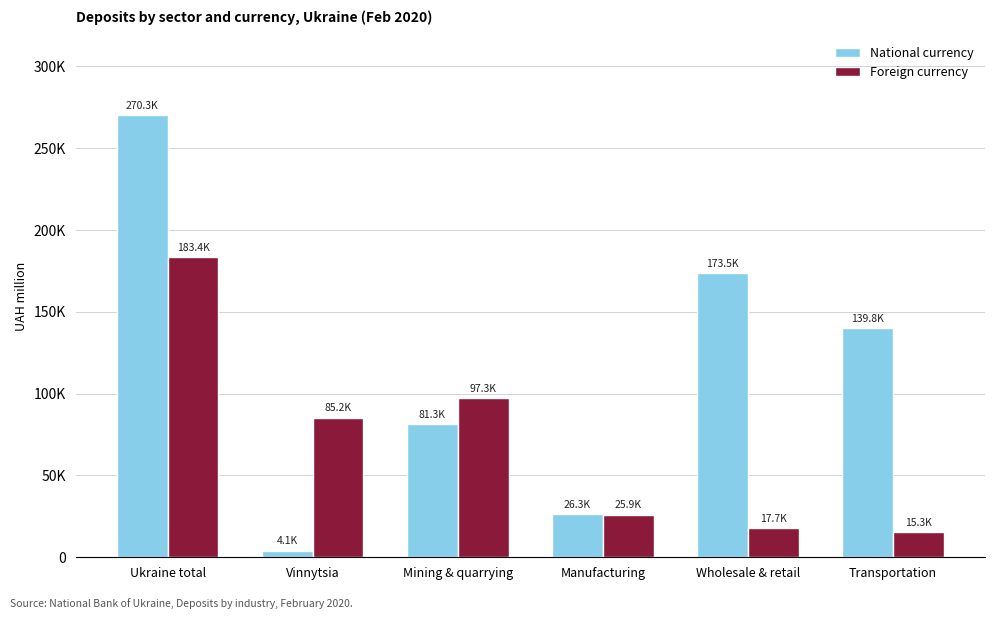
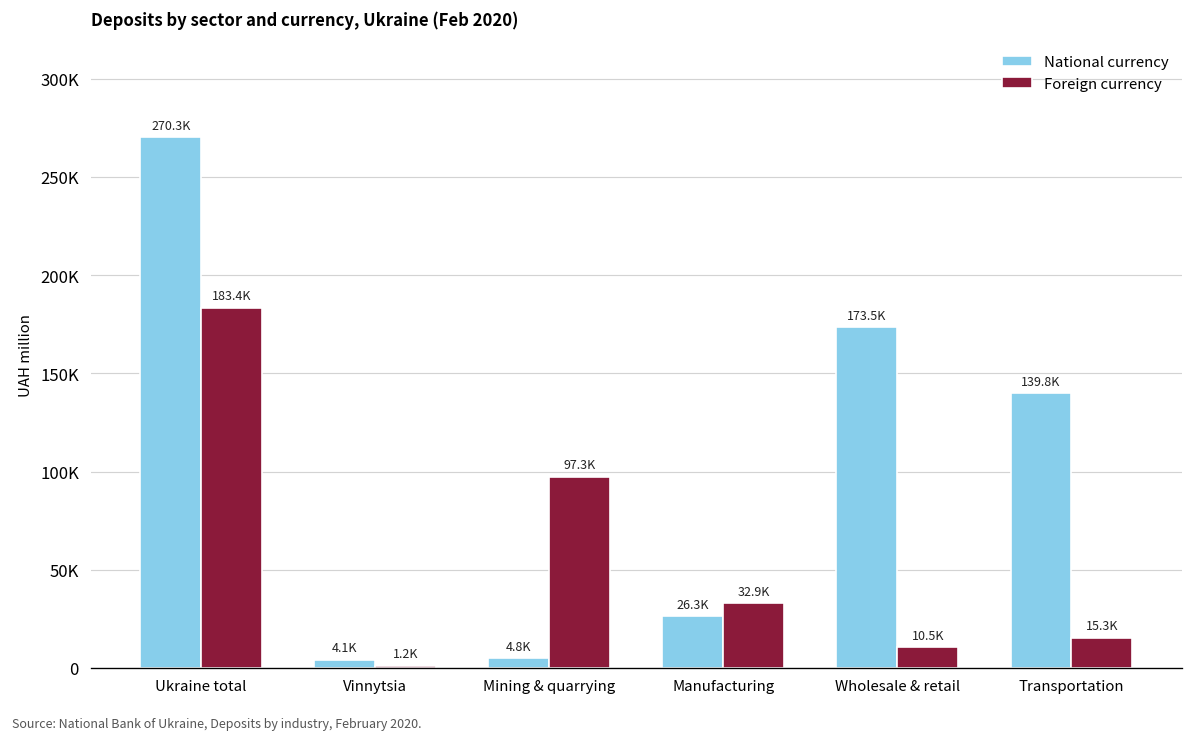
  {
    "National currency": {
      "Ukraine total": "270.3K",
      "Vinnytsia": "4.1K",
-     "Mining & quarrying": "81.3K",
+     "Mining & quarrying": "4.8K",
      "Manufacturing": "26.3K",
      "Wholesale & retail": "173.5K",
      "Transportation": "139.8K"
    },
    "Foreign currency": {
      "Ukraine total": "183.4K",
-     "Vinnytsia": "85.2K",
+     "Vinnytsia": "1.2K",
      "Mining & quarrying": "97.3K",
-     "Manufacturing": "25.9K",
-     "Wholesale & retail": "17.7K",
+     "Manufacturing": "32.9K",
+     "Wholesale & retail": "10.5K",
      "Transportation": "15.3K"
    }
  }
